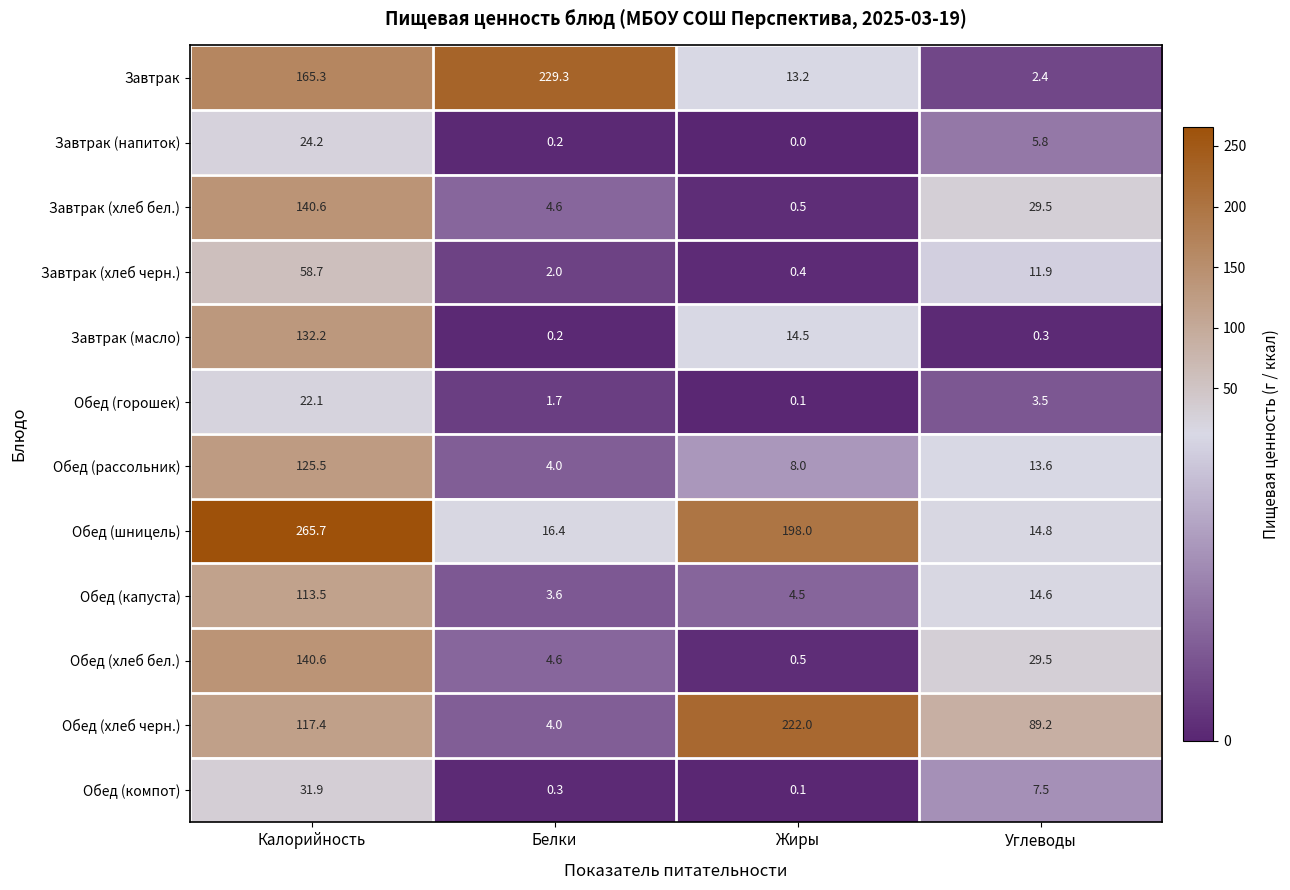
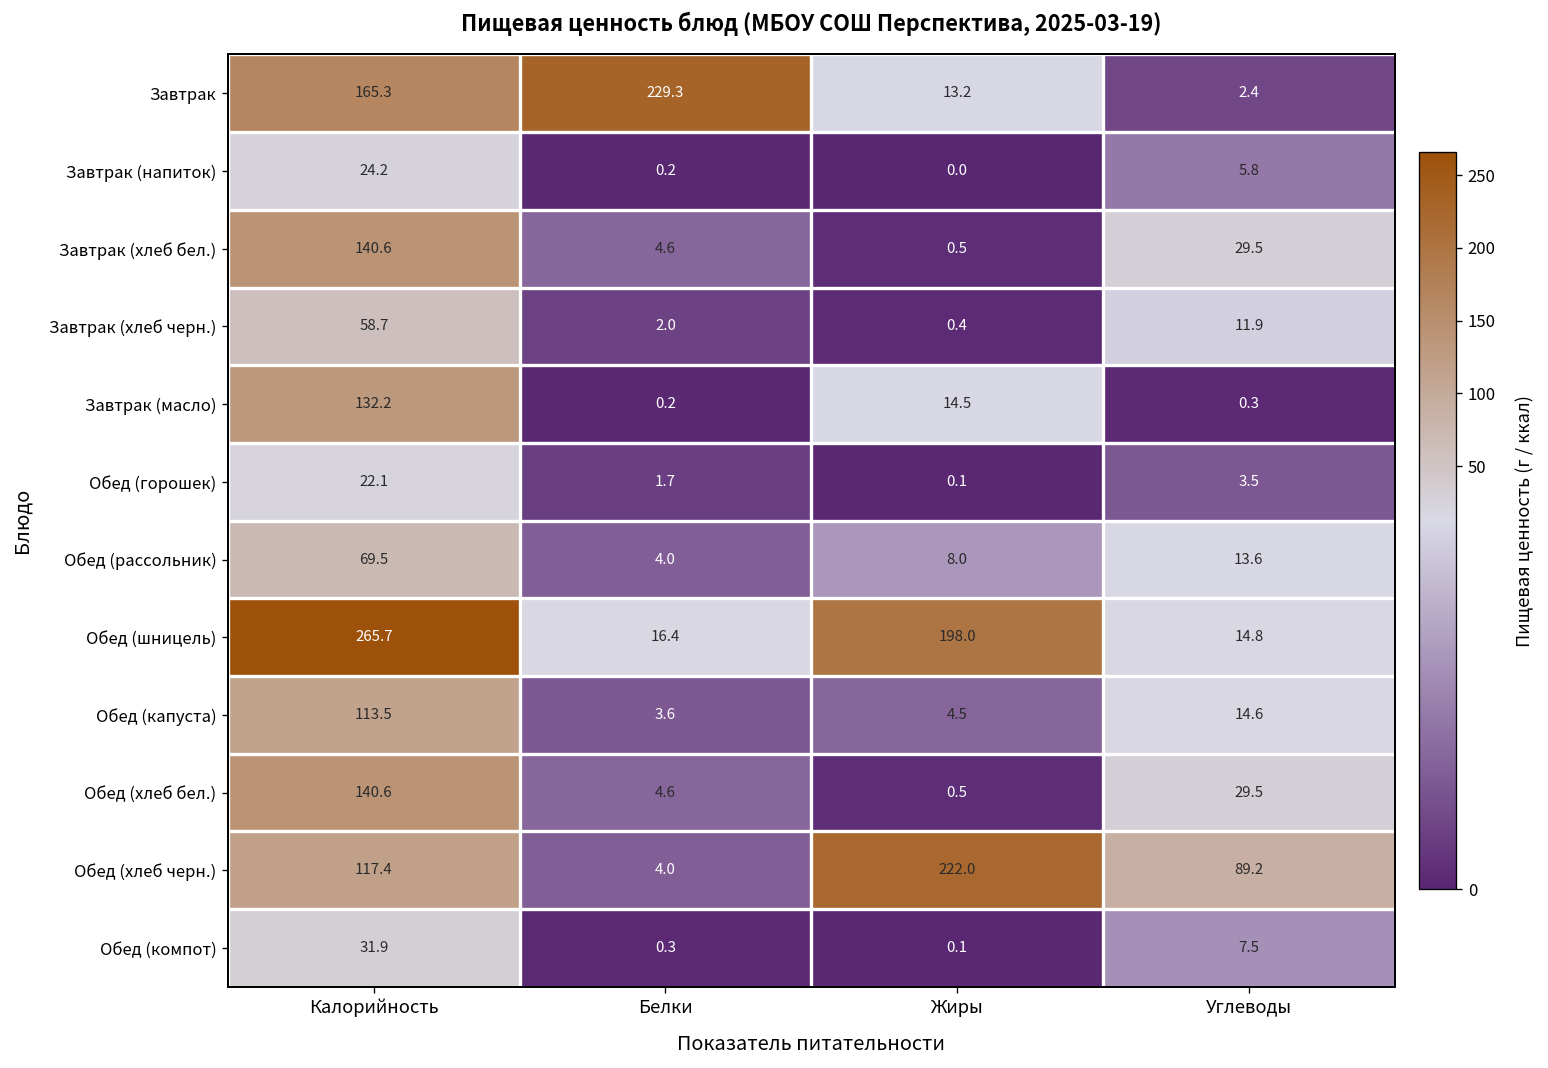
  {
    "Завтрак": {
      "Калорийность": 165.3,
      "Белки": 229.3,
      "Жиры": 13.2,
      "Углеводы": 2.4
    },
    "Завтрак (напиток)": {
      "Калорийность": 24.2,
      "Белки": 0.2,
      "Жиры": 0.0,
      "Углеводы": 5.8
    },
    "Завтрак (хлеб бел.)": {
      "Калорийность": 140.6,
      "Белки": 4.6,
      "Жиры": 0.5,
      "Углеводы": 29.5
    },
    "Завтрак (хлеб черн.)": {
      "Калорийность": 58.7,
      "Белки": 2.0,
      "Жиры": 0.4,
      "Углеводы": 11.9
    },
    "Завтрак (масло)": {
      "Калорийность": 132.2,
      "Белки": 0.2,
      "Жиры": 14.5,
      "Углеводы": 0.3
    },
    "Обед (горошек)": {
      "Калорийность": 22.1,
      "Белки": 1.7,
      "Жиры": 0.1,
      "Углеводы": 3.5
    },
    "Обед (рассольник)": {
-     "Калорийность": 125.5,
+     "Калорийность": 69.5,
      "Белки": 4.0,
      "Жиры": 8.0,
      "Углеводы": 13.6
    },
    "Обед (шницель)": {
      "Калорийность": 265.7,
      "Белки": 16.4,
      "Жиры": 198.0,
      "Углеводы": 14.8
    },
    "Обед (капуста)": {
      "Калорийность": 113.5,
      "Белки": 3.6,
      "Жиры": 4.5,
      "Углеводы": 14.6
    },
    "Обед (хлеб бел.)": {
      "Калорийность": 140.6,
      "Белки": 4.6,
      "Жиры": 0.5,
      "Углеводы": 29.5
    },
    "Обед (хлеб черн.)": {
      "Калорийность": 117.4,
      "Белки": 4.0,
      "Жиры": 222.0,
      "Углеводы": 89.2
    },
    "Обед (компот)": {
      "Калорийность": 31.9,
      "Белки": 0.3,
      "Жиры": 0.1,
      "Углеводы": 7.5
    }
  }
